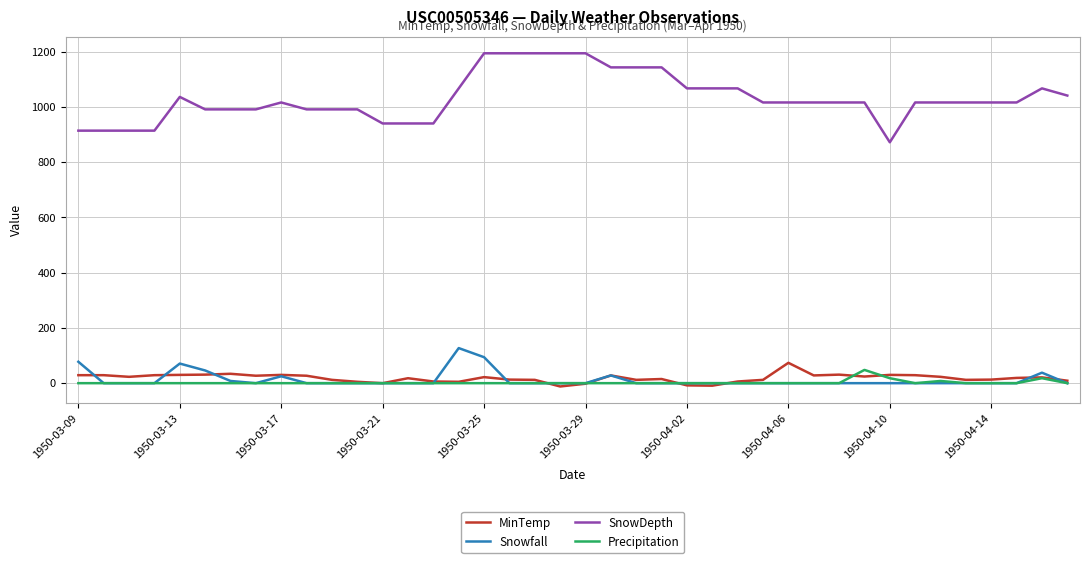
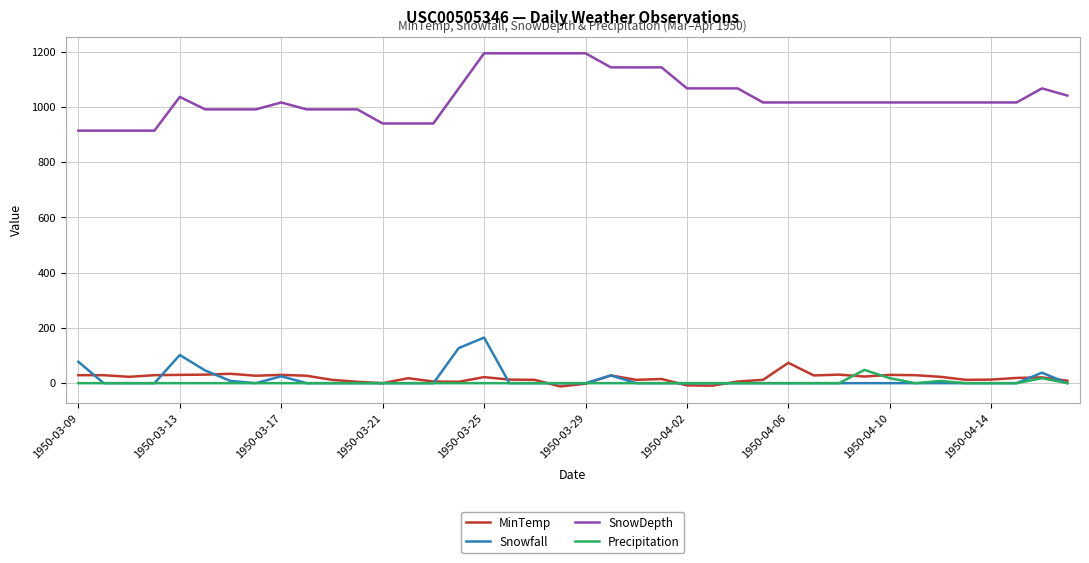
  {
    "MinTemp": {
      "1950-03-09": 30,
      "1950-03-13": 30,
      "1950-03-25": 20,
      "1950-04-06": 70,
      "1950-04-10": 30,
      "1950-04-14": 10
    },
    "Snowfall": {
      "1950-03-09": 80,
-     "1950-03-13": 70,
-     "1950-03-25": 90,
+     "1950-03-13": 100,
+     "1950-03-25": 170,
      "1950-04-10": 0
    },
    "SnowDepth": {
      "1950-03-09": 910,
      "1950-03-13": 1040,
      "1950-03-17": 1020,
      "1950-03-21": 940,
      "1950-04-02": 1070,
      "1950-04-06": 1020,
-     "1950-04-10": 870,
+     "1950-04-10": 1020,
      "1950-04-14": 1020
    },
    "Precipitation": {
      "1950-03-09": 0,
      "1950-03-13": 0,
      "1950-03-17": 0,
      "1950-03-25": 0,
      "1950-04-10": 20
    }
  }
